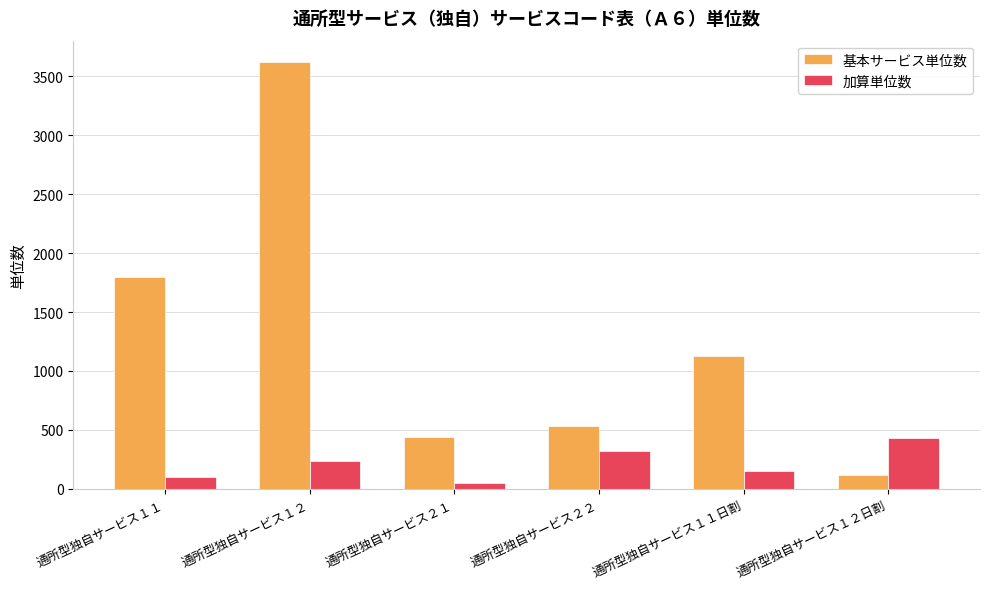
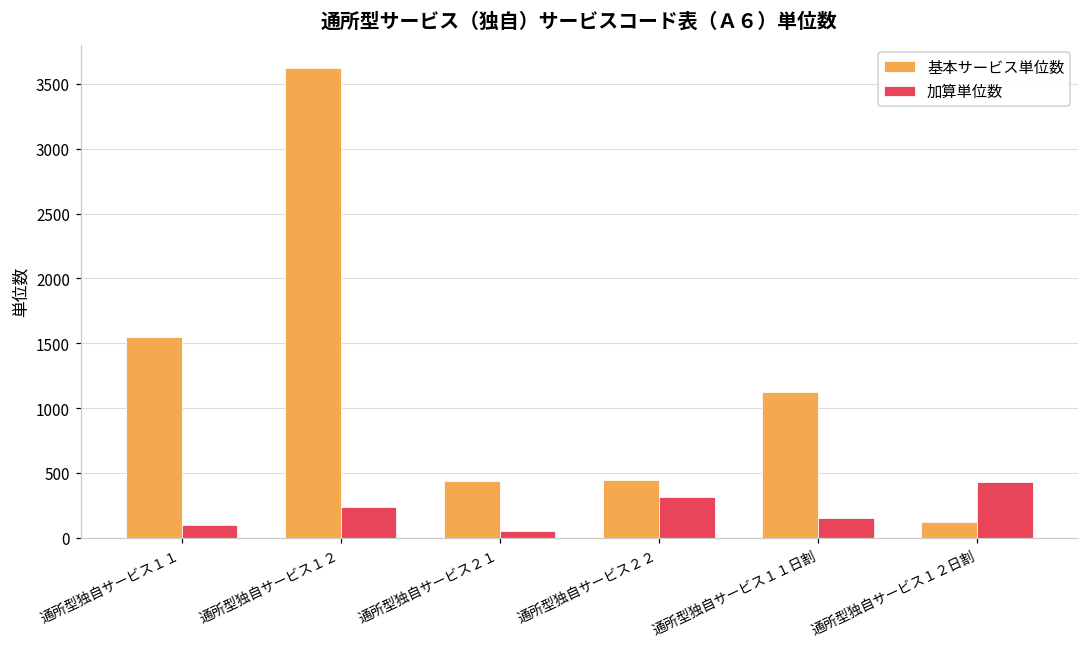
  {
    "基本サービス単位数": {
-     "通所型独自サービス１１": 1800,
+     "通所型独自サービス１１": 1550,
      "通所型独自サービス１２": 3620,
      "通所型独自サービス２１": 440,
-     "通所型独自サービス２２": 530,
+     "通所型独自サービス２２": 450,
      "通所型独自サービス１１日割": 1120,
      "通所型独自サービス１２日割": 120
    },
    "加算単位数": {
      "通所型独自サービス１１": 100,
      "通所型独自サービス１２": 240,
      "通所型独自サービス２１": 50,
      "通所型独自サービス２２": 320,
      "通所型独自サービス１１日割": 150,
      "通所型独自サービス１２日割": 430
    }
  }
